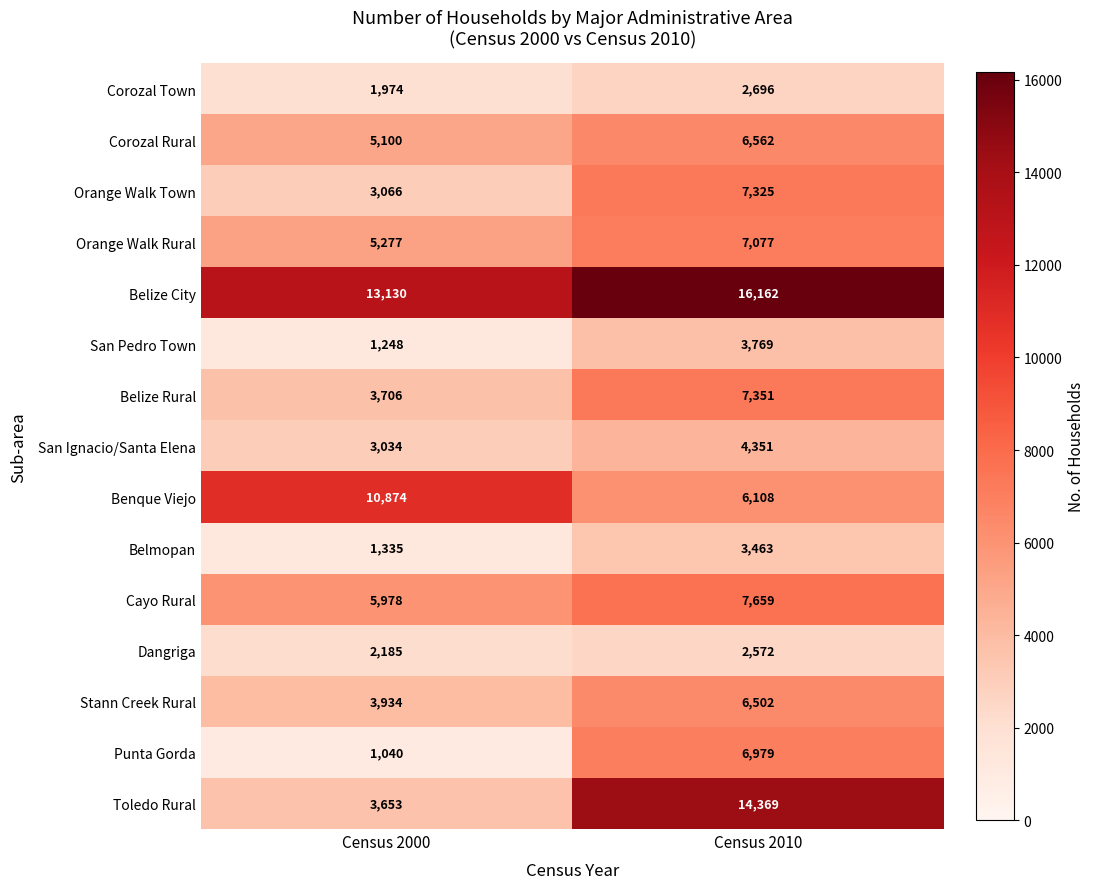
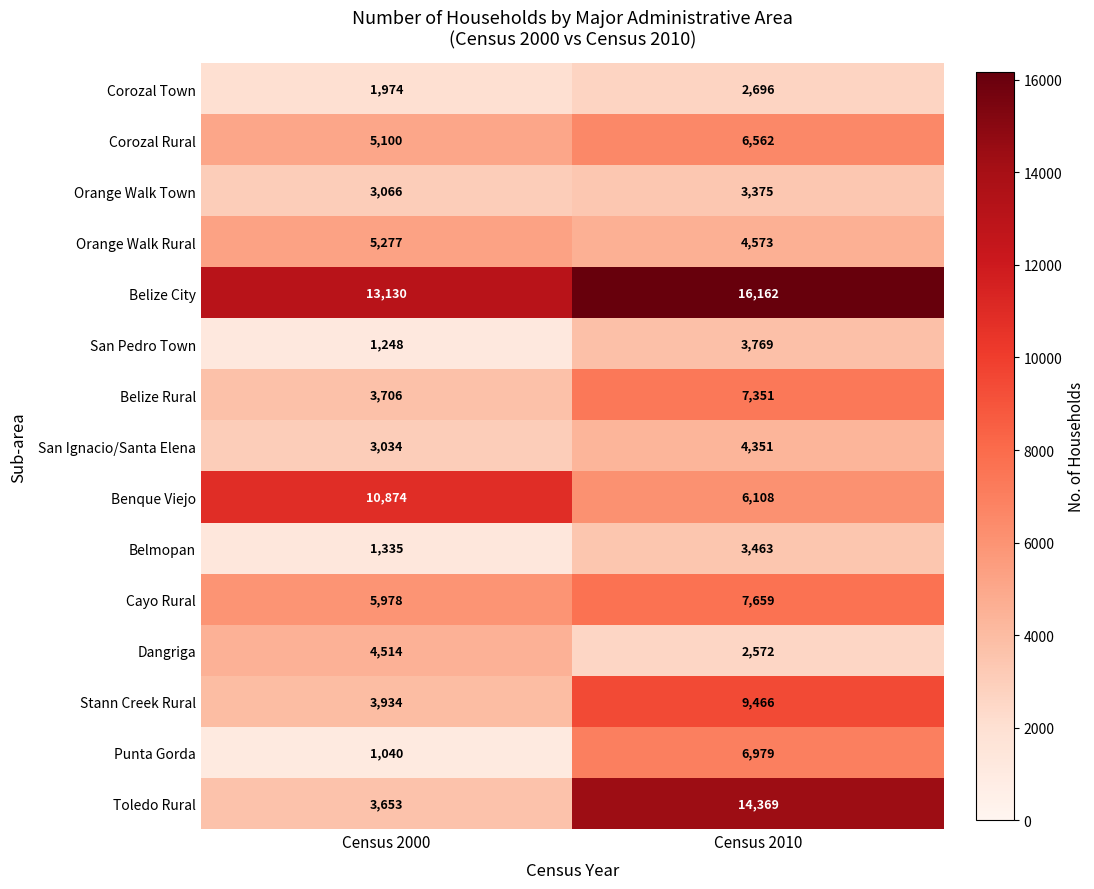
  {
    "Corozal Town": {
      "Census 2000": "1,974",
      "Census 2010": "2,696"
    },
    "Corozal Rural": {
      "Census 2000": "5,100",
      "Census 2010": "6,562"
    },
    "Orange Walk Town": {
      "Census 2000": "3,066",
-     "Census 2010": "7,325"
+     "Census 2010": "3,375"
    },
    "Orange Walk Rural": {
      "Census 2000": "5,277",
-     "Census 2010": "7,077"
+     "Census 2010": "4,573"
    },
    "Belize City": {
      "Census 2000": "13,130",
      "Census 2010": "16,162"
    },
    "San Pedro Town": {
      "Census 2000": "1,248",
      "Census 2010": "3,769"
    },
    "Belize Rural": {
      "Census 2000": "3,706",
      "Census 2010": "7,351"
    },
    "San Ignacio/Santa Elena": {
      "Census 2000": "3,034",
      "Census 2010": "4,351"
    },
    "Benque Viejo": {
      "Census 2000": "10,874",
      "Census 2010": "6,108"
    },
    "Belmopan": {
      "Census 2000": "1,335",
      "Census 2010": "3,463"
    },
    "Cayo Rural": {
      "Census 2000": "5,978",
      "Census 2010": "7,659"
    },
    "Dangriga": {
-     "Census 2000": "2,185",
+     "Census 2000": "4,514",
      "Census 2010": "2,572"
    },
    "Stann Creek Rural": {
      "Census 2000": "3,934",
-     "Census 2010": "6,502"
+     "Census 2010": "9,466"
    },
    "Punta Gorda": {
      "Census 2000": "1,040",
      "Census 2010": "6,979"
    },
    "Toledo Rural": {
      "Census 2000": "3,653",
      "Census 2010": "14,369"
    }
  }
